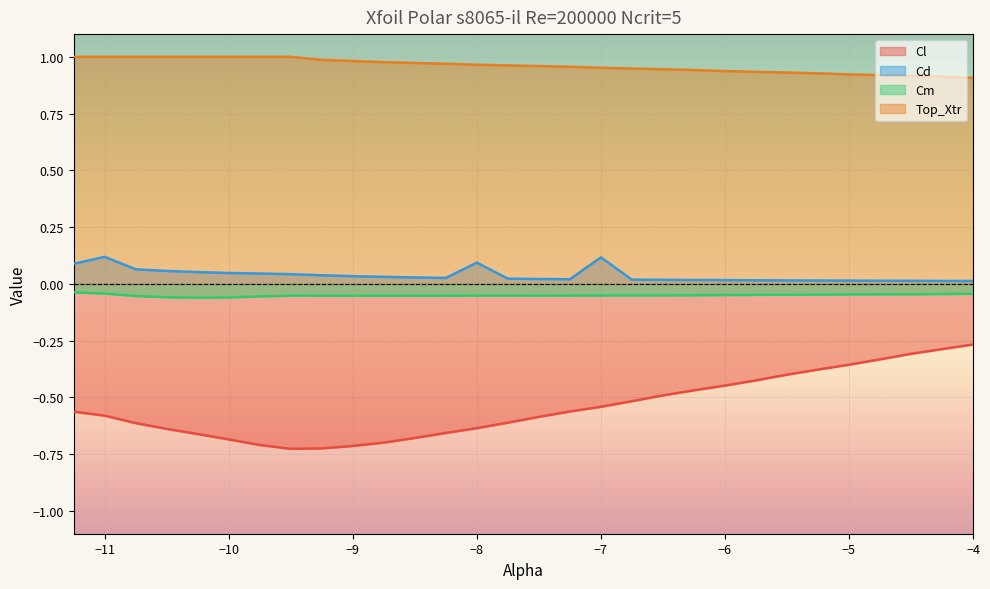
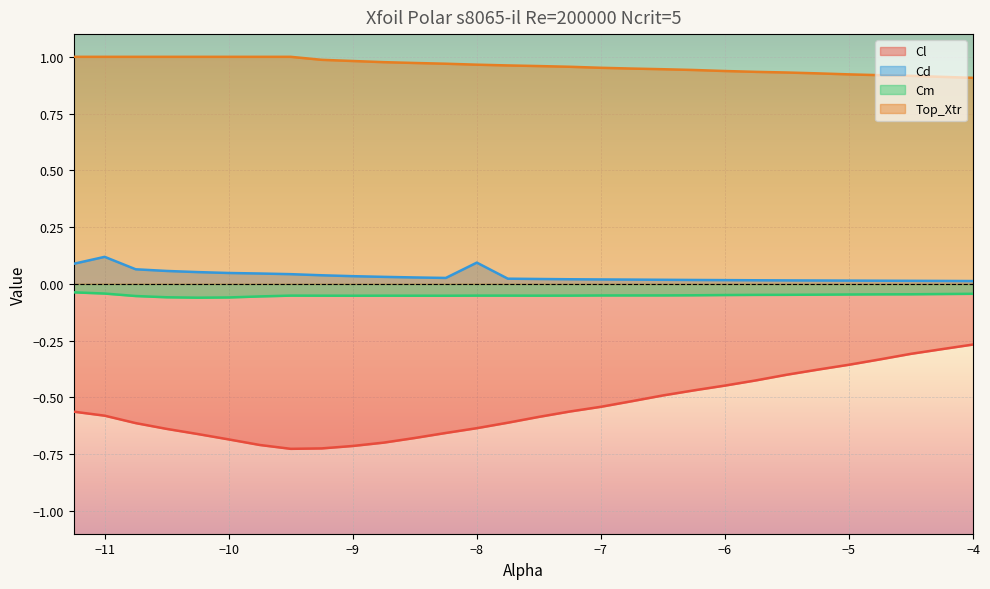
  {
    "Cd": {
      "−11": 0.12,
      "−10": 0.05,
      "−9": 0.03,
      "−8": 0.09,
-     "−7": 0.12,
+     "−7": 0.02,
      "−6": 0.02,
      "−5": 0.01,
      "−4": 0.01
    }
  }
